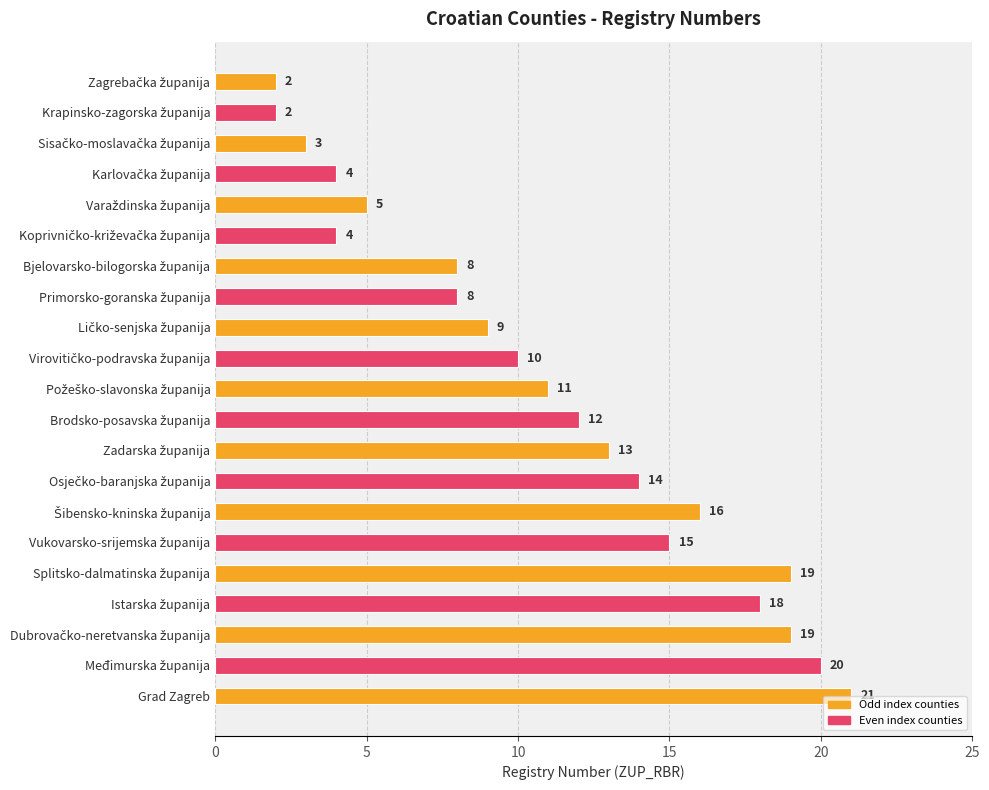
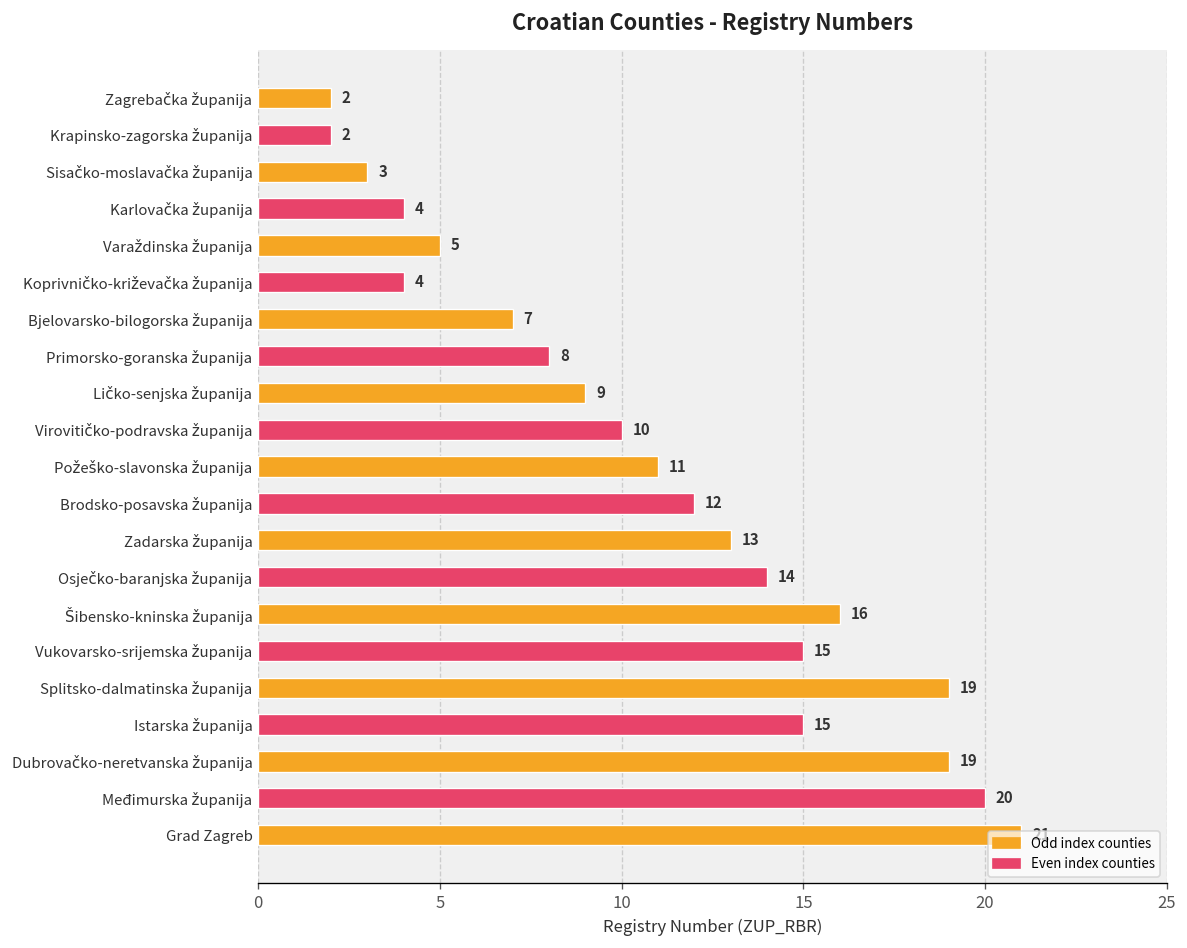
  {
    "Zagrebačka županija": 2,
    "Krapinsko-zagorska županija": 2,
    "Sisačko-moslavačka županija": 3,
    "Karlovačka županija": 4,
    "Varaždinska županija": 5,
    "Koprivničko-križevačka županija": 4,
-   "Bjelovarsko-bilogorska županija": 8,
+   "Bjelovarsko-bilogorska županija": 7,
    "Primorsko-goranska županija": 8,
    "Ličko-senjska županija": 9,
    "Virovitičko-podravska županija": 10,
    "Požeško-slavonska županija": 11,
    "Brodsko-posavska županija": 12,
    "Zadarska županija": 13,
    "Osječko-baranjska županija": 14,
    "Šibensko-kninska županija": 16,
    "Vukovarsko-srijemska županija": 15,
    "Splitsko-dalmatinska županija": 19,
-   "Istarska županija": 18,
+   "Istarska županija": 15,
    "Dubrovačko-neretvanska županija": 19,
    "Međimurska županija": 20
  }
